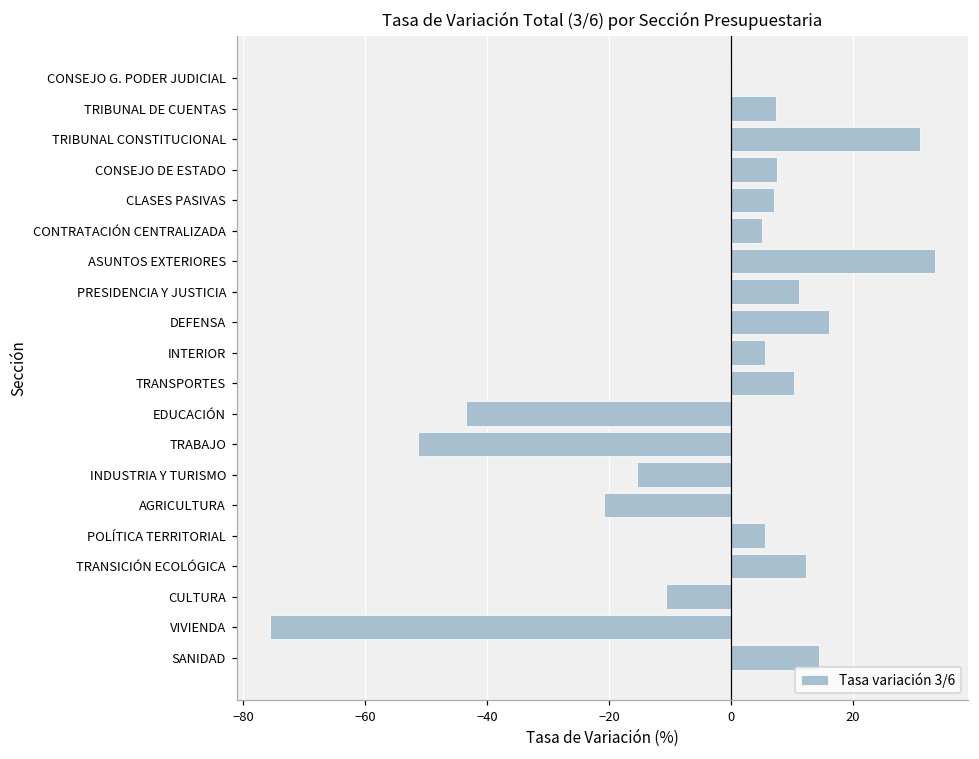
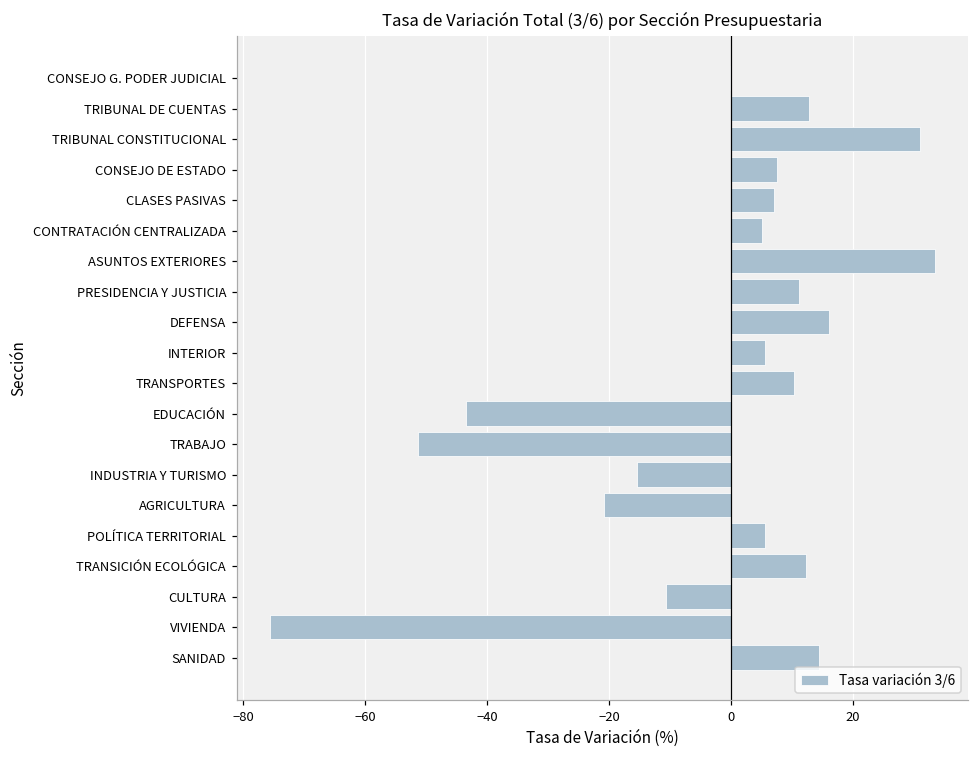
  {
-   "TRIBUNAL DE CUENTAS": 7,
+   "TRIBUNAL DE CUENTAS": 13,
    "TRIBUNAL CONSTITUCIONAL": 31,
    "CONSEJO DE ESTADO": 8,
    "CLASES PASIVAS": 7,
    "CONTRATACIÓN CENTRALIZADA": 5,
    "ASUNTOS EXTERIORES": 33,
    "PRESIDENCIA Y JUSTICIA": 11,
    "DEFENSA": 16,
    "INTERIOR": 6,
    "TRANSPORTES": 10,
    "EDUCACIÓN": -43,
    "TRABAJO": -51,
    "INDUSTRIA Y TURISMO": -15,
    "AGRICULTURA": -21,
    "POLÍTICA TERRITORIAL": 6,
    "TRANSICIÓN ECOLÓGICA": 12,
    "CULTURA": -11,
    "VIVIENDA": -76,
    "SANIDAD": 14
  }
